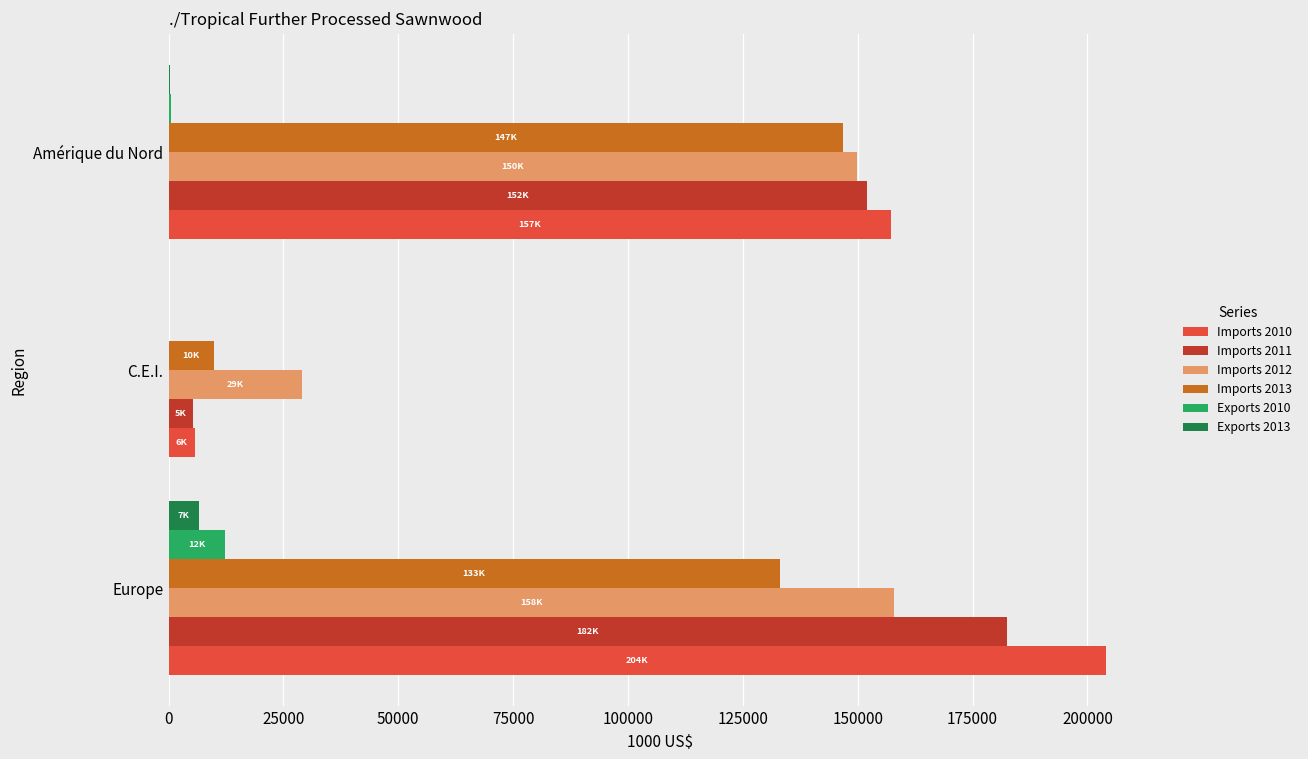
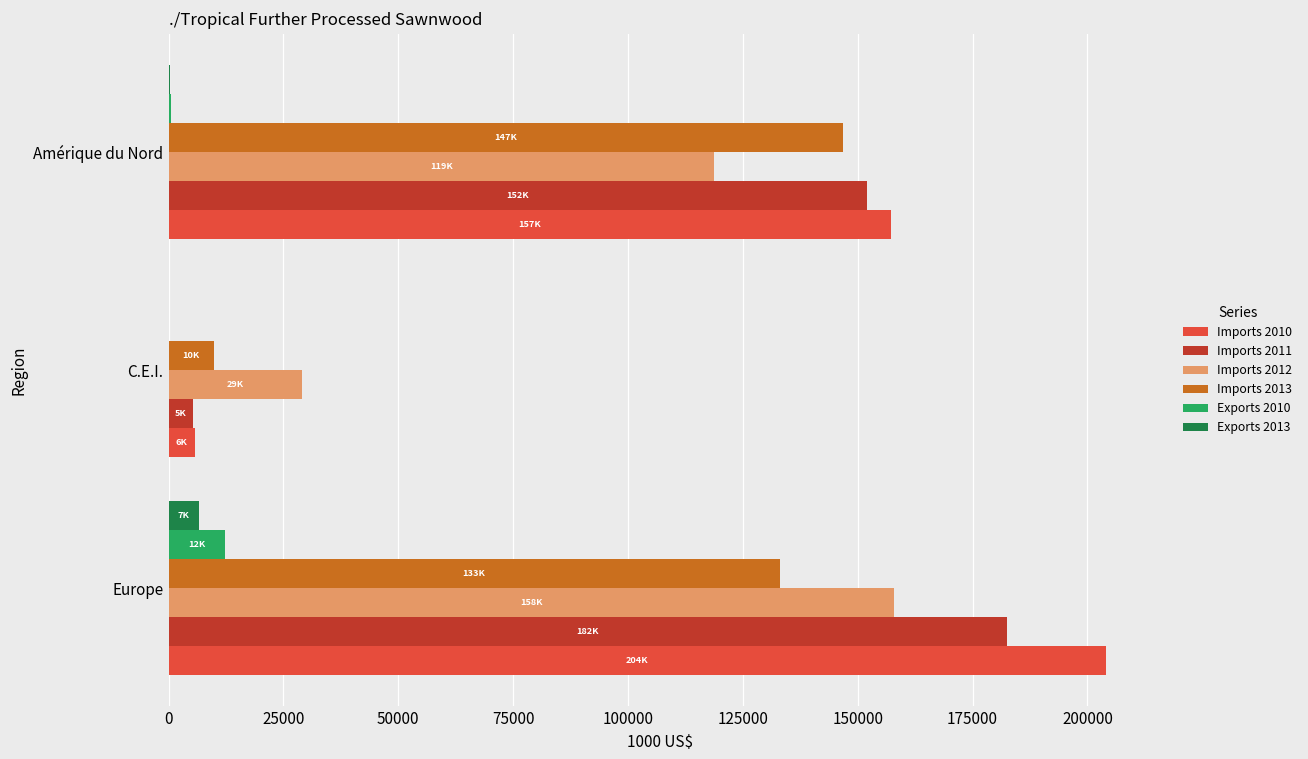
  {
    "Imports 2012": {
-     "Amérique du Nord": "150K",
+     "Amérique du Nord": "119K",
      "C.E.I.": "29K",
      "Europe": "158K"
    }
  }
